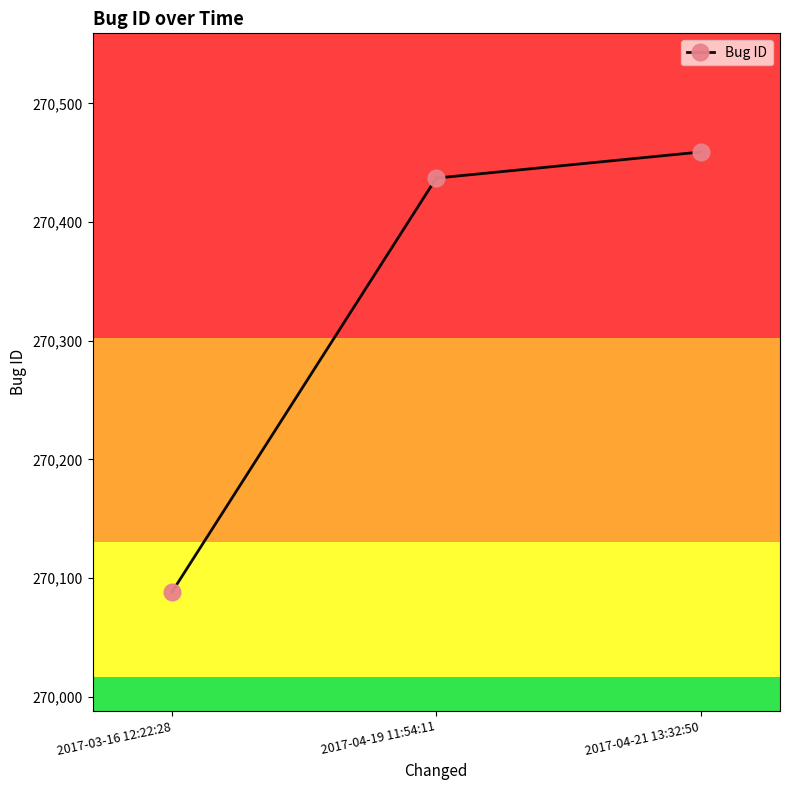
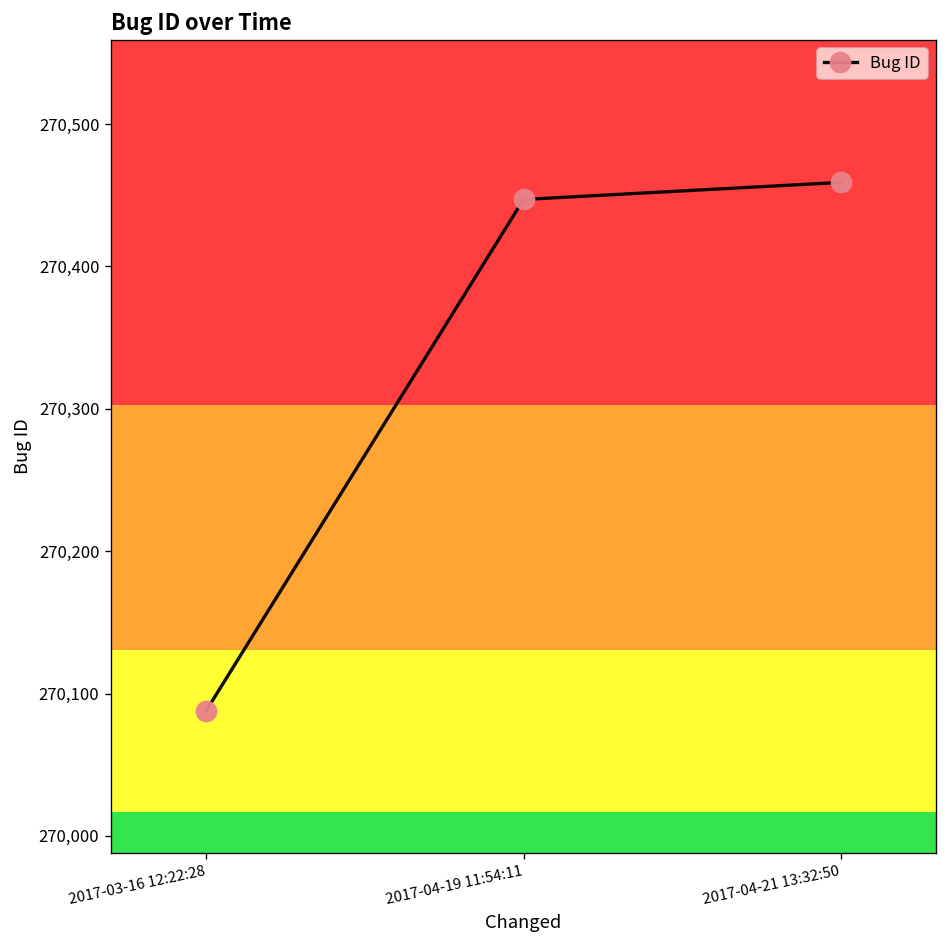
  {
    "2017-03-16 12:22:28": "270,088",
-   "2017-04-19 11:54:11": "270,437",
+   "2017-04-19 11:54:11": "270,447",
    "2017-04-21 13:32:50": "270,459"
  }
